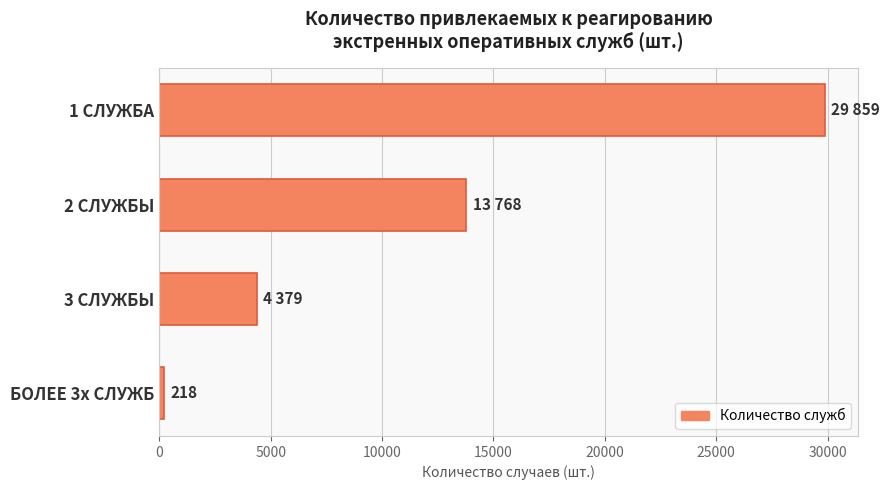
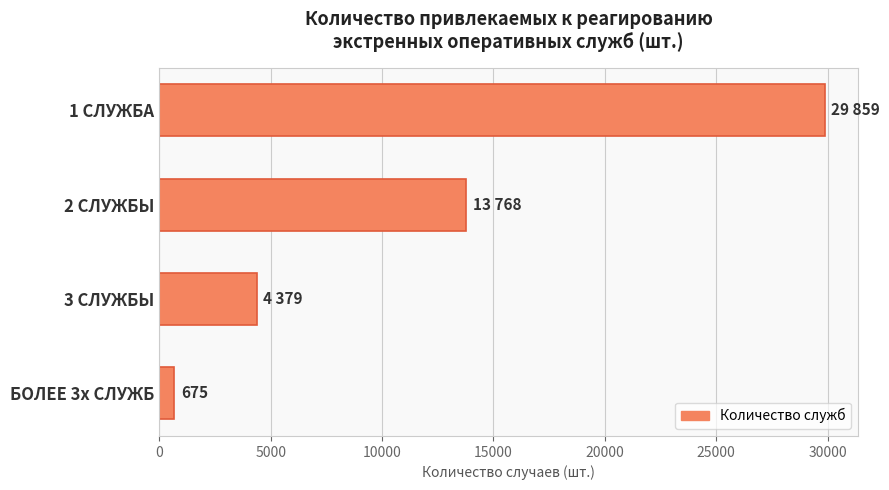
  {
-   "БОЛЕЕ 3х СЛУЖБ": 218
+   "БОЛЕЕ 3х СЛУЖБ": 675
  }
